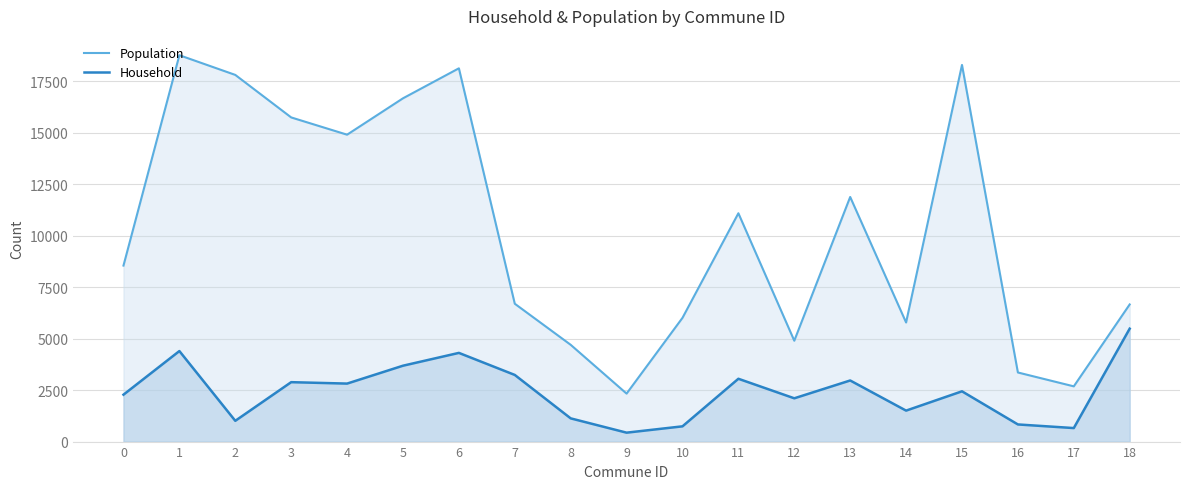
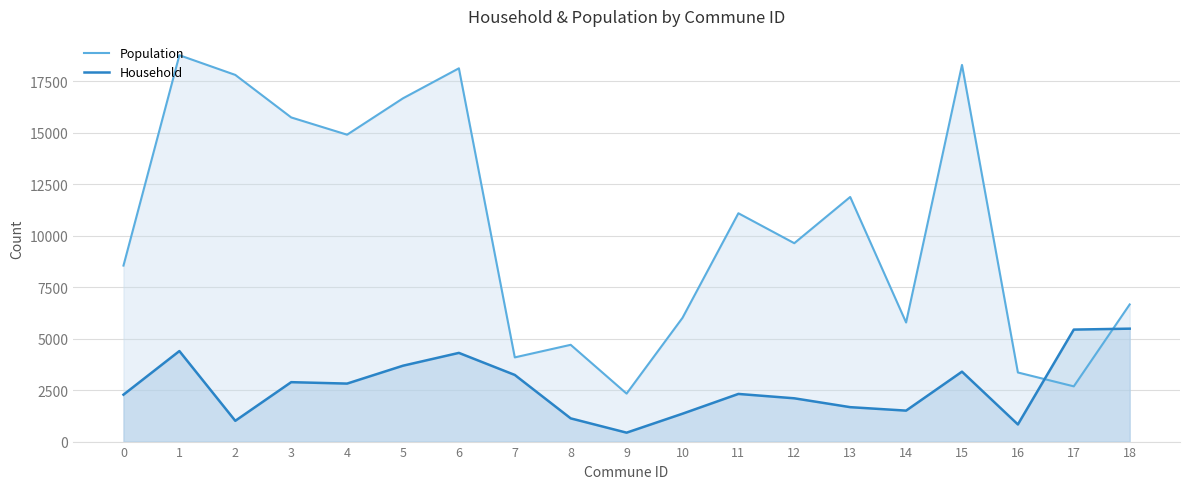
  {
    "Population": {
      "0": 8500,
      "1": 18800,
      "2": 17800,
      "3": 15700,
      "4": 14900,
      "5": 16700,
      "6": 18100,
-     "7": 6700,
+     "7": 4100,
      "8": 4700,
      "9": 2300,
      "10": 6000,
      "11": 11100,
-     "12": 4900,
+     "12": 9600,
      "13": 11900,
      "14": 5800,
      "15": 18300,
      "16": 3400,
      "17": 2700,
      "18": 6700
    },
    "Household": {
      "0": 2300,
      "1": 4400,
      "2": 1000,
      "3": 2900,
      "4": 2800,
      "5": 3700,
      "6": 4300,
      "7": 3200,
      "8": 1100,
      "9": 400,
-     "10": 700,
-     "11": 3000,
+     "10": 1400,
+     "11": 2300,
      "12": 2100,
-     "13": 3000,
+     "13": 1700,
      "14": 1500,
-     "15": 2400,
+     "15": 3400,
      "16": 800,
-     "17": 700,
+     "17": 5400,
      "18": 5500
    }
  }
